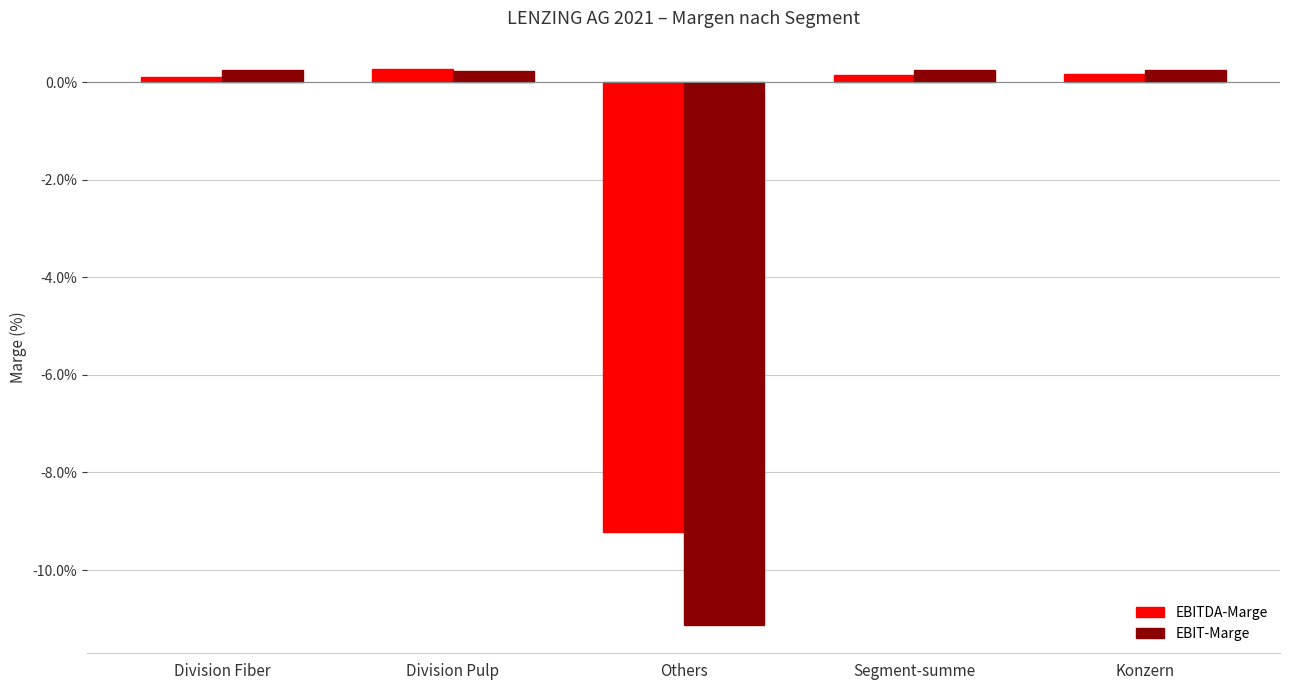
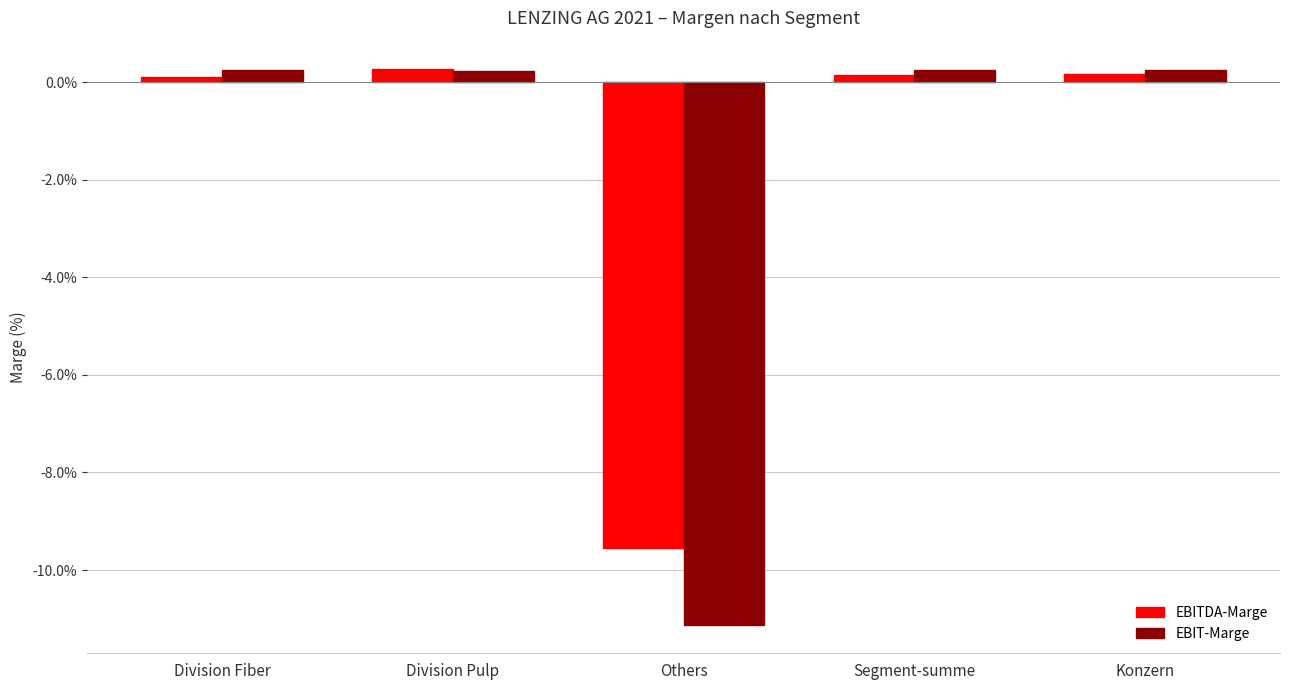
  {
    "EBITDA-Marge": {
      "Division Fiber": "0.1%",
      "Division Pulp": "0.3%",
-     "Others": "-9.2%",
+     "Others": "-9.5%",
      "Segment-summe": "0.1%",
      "Konzern": "0.2%"
    },
    "EBIT-Marge": {
      "Division Fiber": "0.2%",
      "Division Pulp": "0.2%",
      "Others": "-11.1%",
      "Segment-summe": "0.3%",
      "Konzern": "0.3%"
    }
  }
